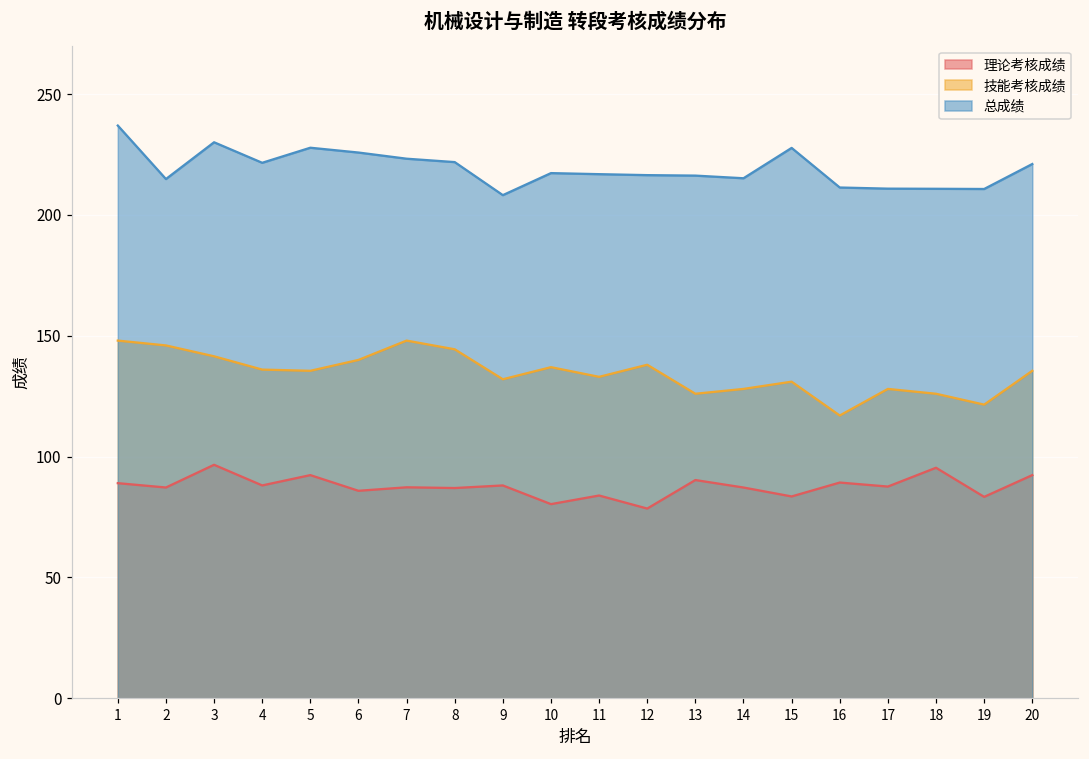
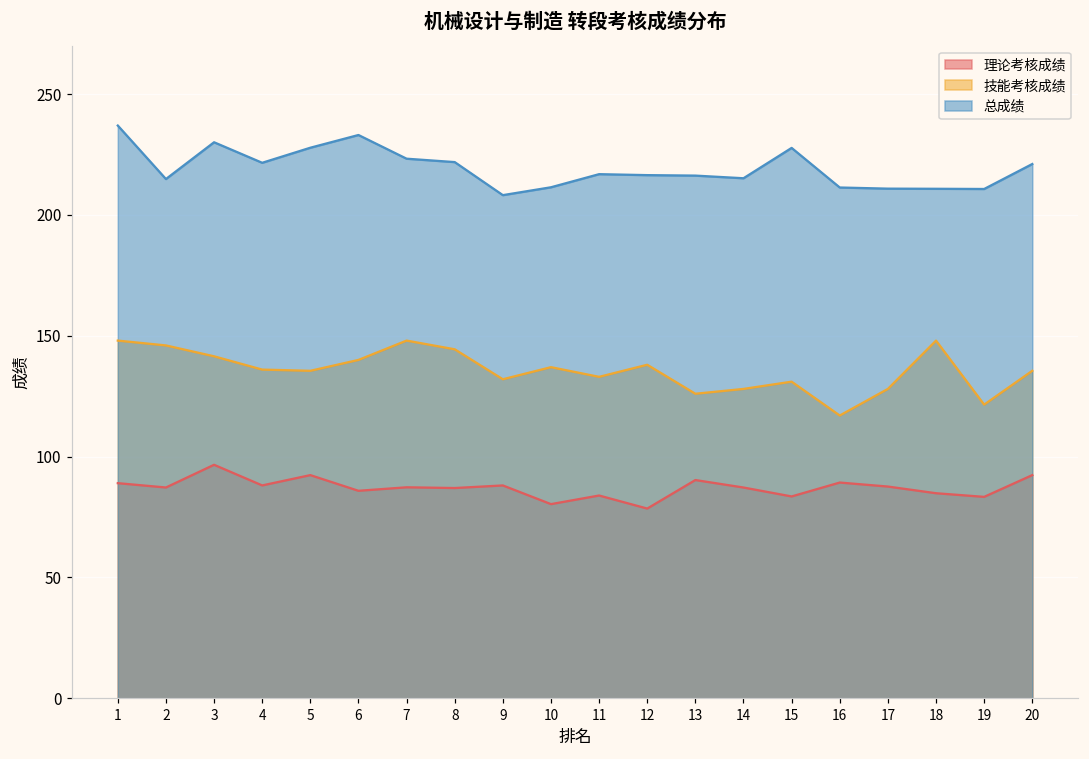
  {
    "理论考核成绩": {
      "1": 89,
      "2": 87,
      "3": 97,
      "4": 88,
      "5": 92,
      "6": 86,
      "7": 87,
      "8": 87,
      "9": 88,
      "10": 80,
      "11": 84,
      "12": 78,
      "13": 90,
      "14": 87,
      "15": 83,
      "16": 89,
      "17": 88,
-     "18": 95,
+     "18": 85,
      "19": 83,
      "20": 92
    },
    "技能考核成绩": {
      "1": 148,
      "2": 146,
      "3": 142,
      "4": 136,
      "5": 136,
      "6": 140,
      "7": 148,
      "8": 144,
      "9": 132,
      "10": 137,
      "11": 133,
      "12": 138,
      "13": 126,
      "14": 128,
      "15": 131,
      "16": 117,
      "17": 128,
-     "18": 126,
+     "18": 148,
      "19": 122,
      "20": 136
    },
    "总成绩": {
      "1": 237,
      "2": 215,
      "3": 230,
      "4": 222,
      "5": 228,
-     "6": 226,
+     "6": 233,
      "7": 223,
      "8": 222,
      "9": 208,
-     "10": 217,
+     "10": 211,
      "11": 217,
      "12": 216,
      "13": 216,
      "14": 215,
      "15": 228,
      "16": 211,
      "17": 211,
      "18": 211,
      "19": 211,
      "20": 221
    }
  }
